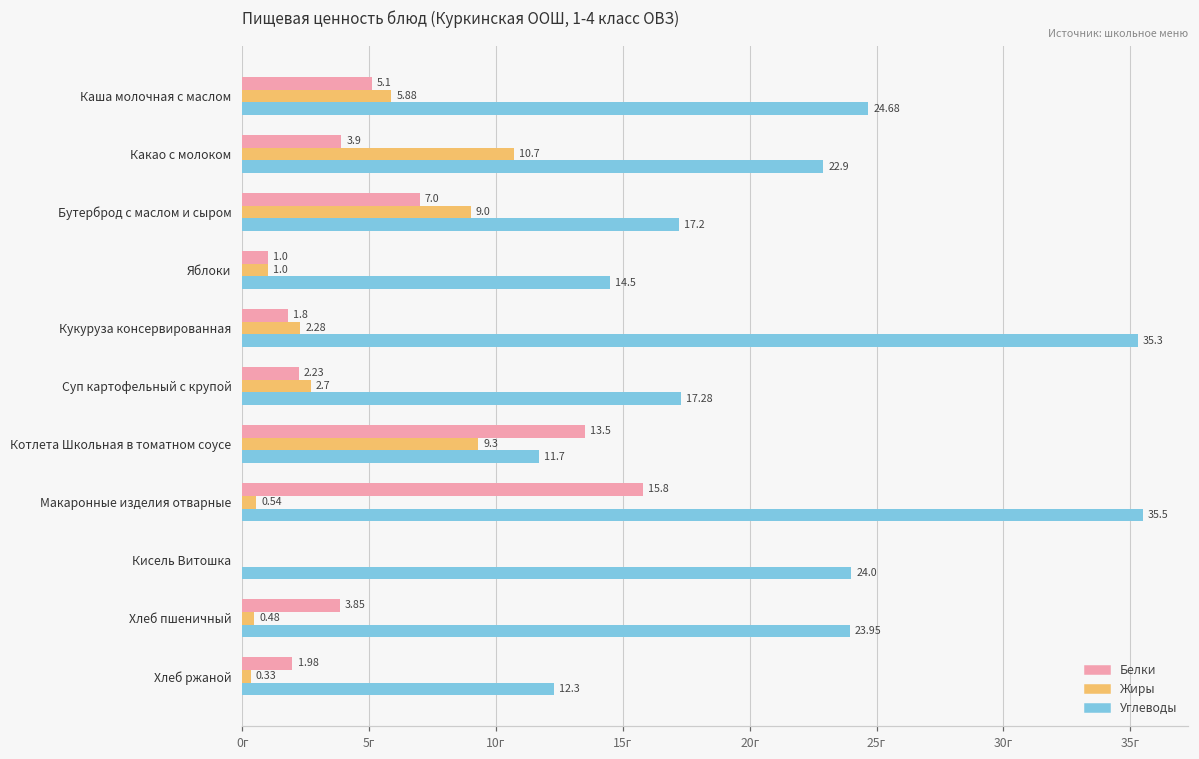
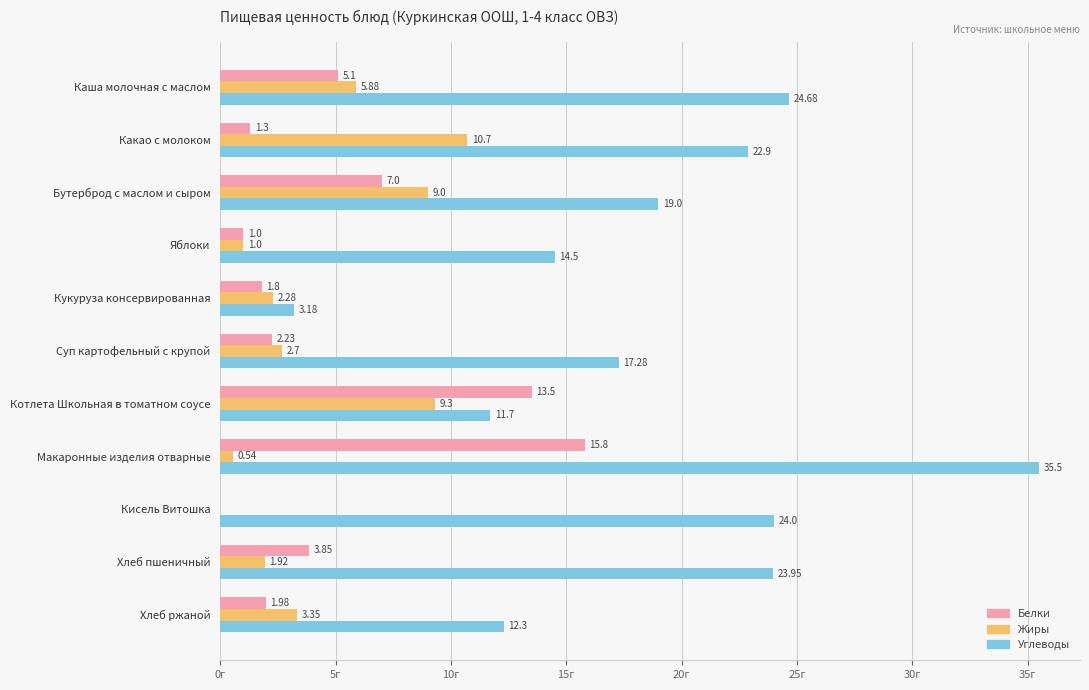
  {
    "Белки": {
      "Каша молочная с маслом": 5.1,
-     "Какао с молоком": 3.9,
+     "Какао с молоком": 1.3,
      "Бутерброд с маслом и сыром": 7.0,
      "Яблоки": 1.0,
      "Кукуруза консервированная": 1.8,
      "Суп картофельный с крупой": 2.23,
      "Котлета Школьная в томатном соусе": 13.5,
      "Макаронные изделия отварные": 15.8,
      "Хлеб пшеничный": 3.85,
      "Хлеб ржаной": 1.98
    },
    "Жиры": {
      "Каша молочная с маслом": 5.88,
      "Какао с молоком": 10.7,
      "Бутерброд с маслом и сыром": 9.0,
      "Яблоки": 1.0,
      "Кукуруза консервированная": 2.28,
      "Суп картофельный с крупой": 2.7,
      "Котлета Школьная в томатном соусе": 9.3,
      "Макаронные изделия отварные": 0.54,
-     "Хлеб пшеничный": 0.48,
-     "Хлеб ржаной": 0.33
+     "Хлеб пшеничный": 1.92,
+     "Хлеб ржаной": 3.35
    },
    "Углеводы": {
      "Каша молочная с маслом": 24.68,
      "Какао с молоком": 22.9,
-     "Бутерброд с маслом и сыром": 17.2,
+     "Бутерброд с маслом и сыром": 19.0,
      "Яблоки": 14.5,
-     "Кукуруза консервированная": 35.3,
+     "Кукуруза консервированная": 3.18,
      "Суп картофельный с крупой": 17.28,
      "Котлета Школьная в томатном соусе": 11.7,
      "Макаронные изделия отварные": 35.5,
      "Кисель Витошка": 24.0,
      "Хлеб пшеничный": 23.95,
      "Хлеб ржаной": 12.3
    }
  }
